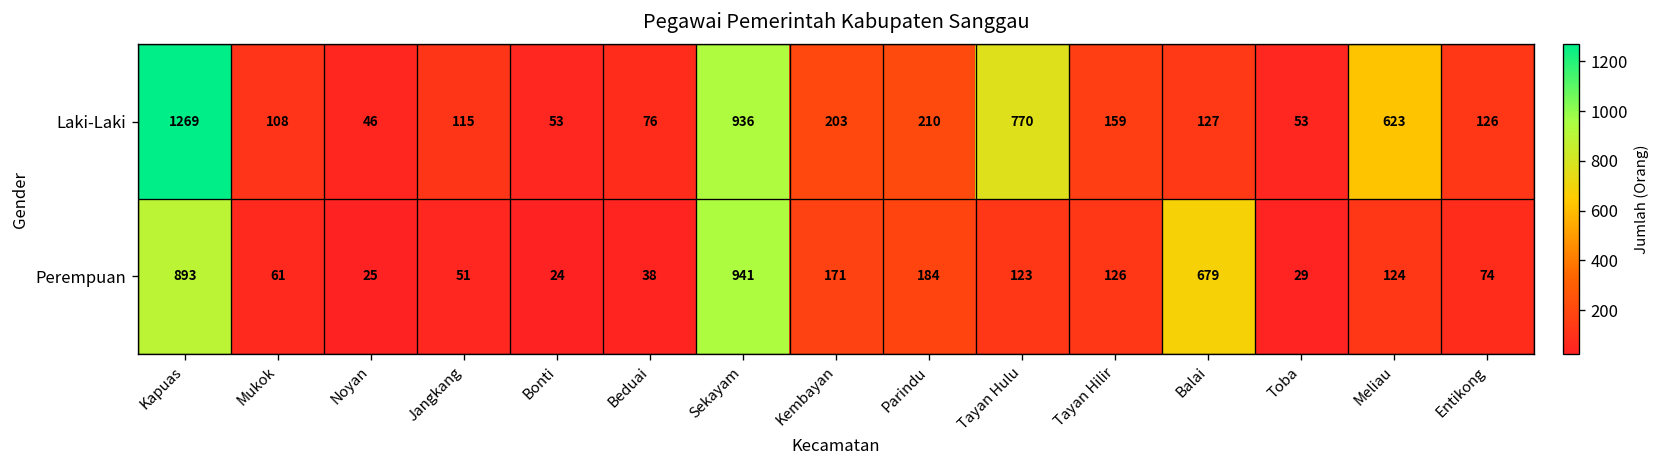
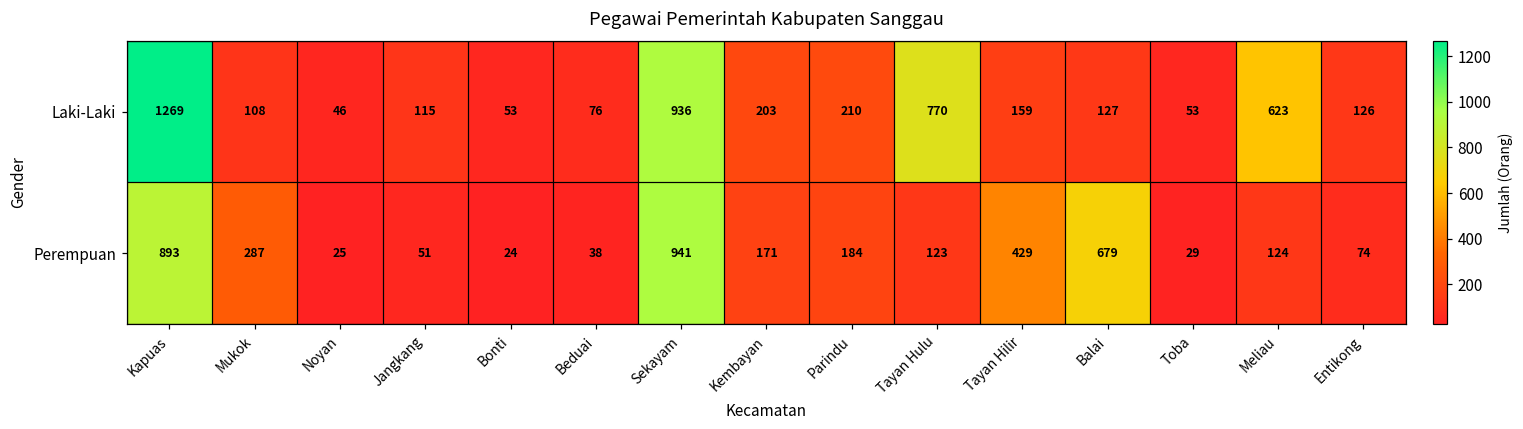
  {
    "Laki-Laki": {
      "Kapuas": 1269,
      "Mukok": 108,
      "Noyan": 46,
      "Jangkang": 115,
      "Bonti": 53,
      "Beduai": 76,
      "Sekayam": 936,
      "Kembayan": 203,
      "Parindu": 210,
      "Tayan Hulu": 770,
      "Tayan Hilir": 159,
      "Balai": 127,
      "Toba": 53,
      "Meliau": 623,
      "Entikong": 126
    },
    "Perempuan": {
      "Kapuas": 893,
-     "Mukok": 61,
+     "Mukok": 287,
      "Noyan": 25,
      "Jangkang": 51,
      "Bonti": 24,
      "Beduai": 38,
      "Sekayam": 941,
      "Kembayan": 171,
      "Parindu": 184,
      "Tayan Hulu": 123,
-     "Tayan Hilir": 126,
+     "Tayan Hilir": 429,
      "Balai": 679,
      "Toba": 29,
      "Meliau": 124,
      "Entikong": 74
    }
  }
